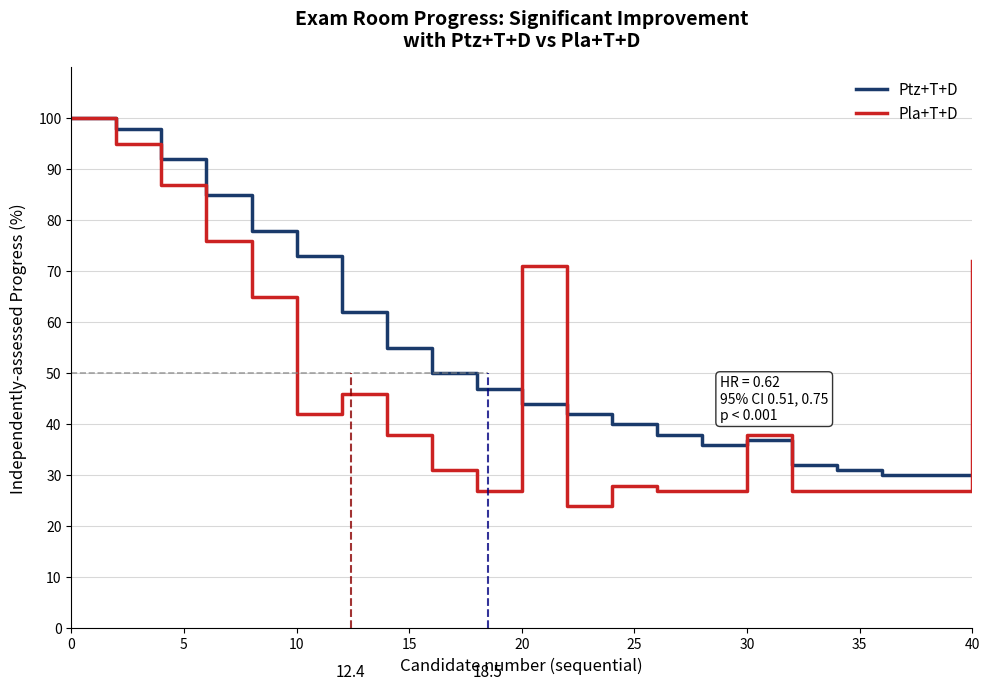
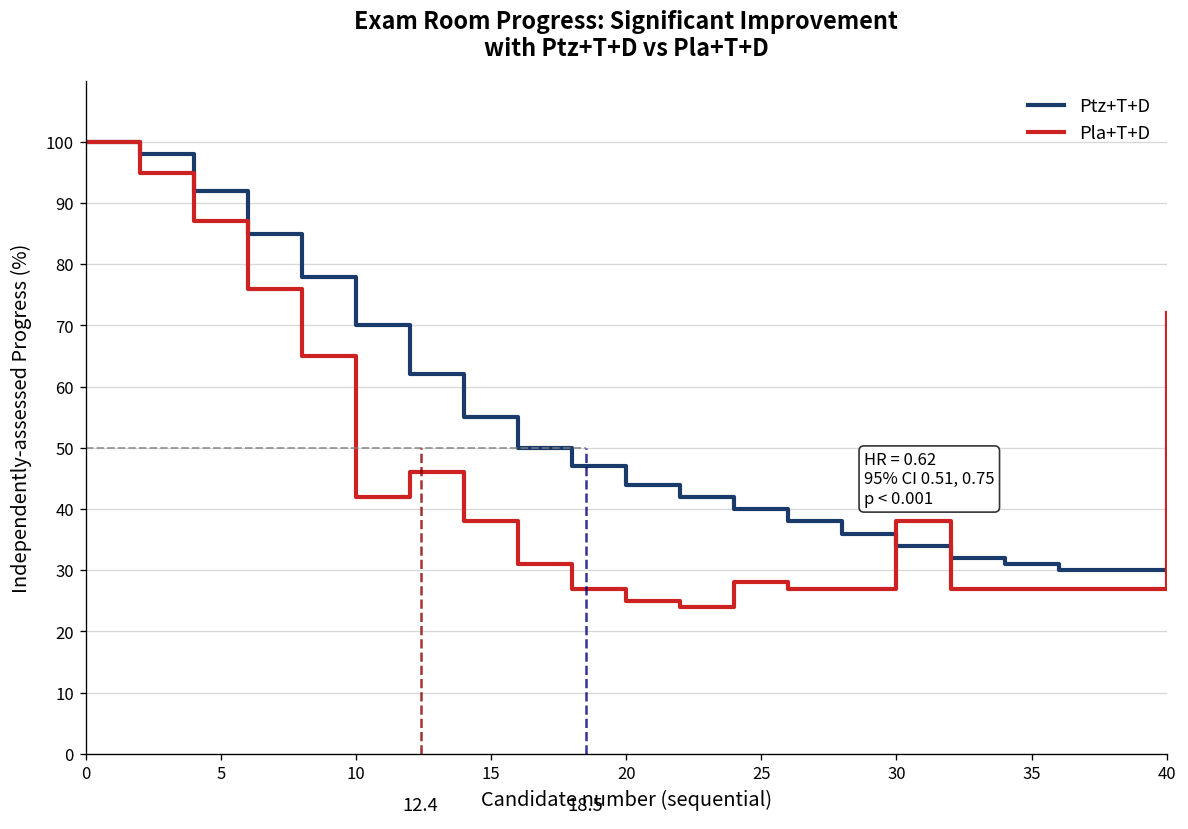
  {
    "Ptz+T+D": {
-     "10": 73,
+     "10": 70,
      "20": 44,
-     "30": 37,
+     "30": 34,
      "40": 30
    },
    "Pla+T+D": {
      "10": 42,
-     "20": 71,
+     "20": 25,
      "40": 72
    }
  }
